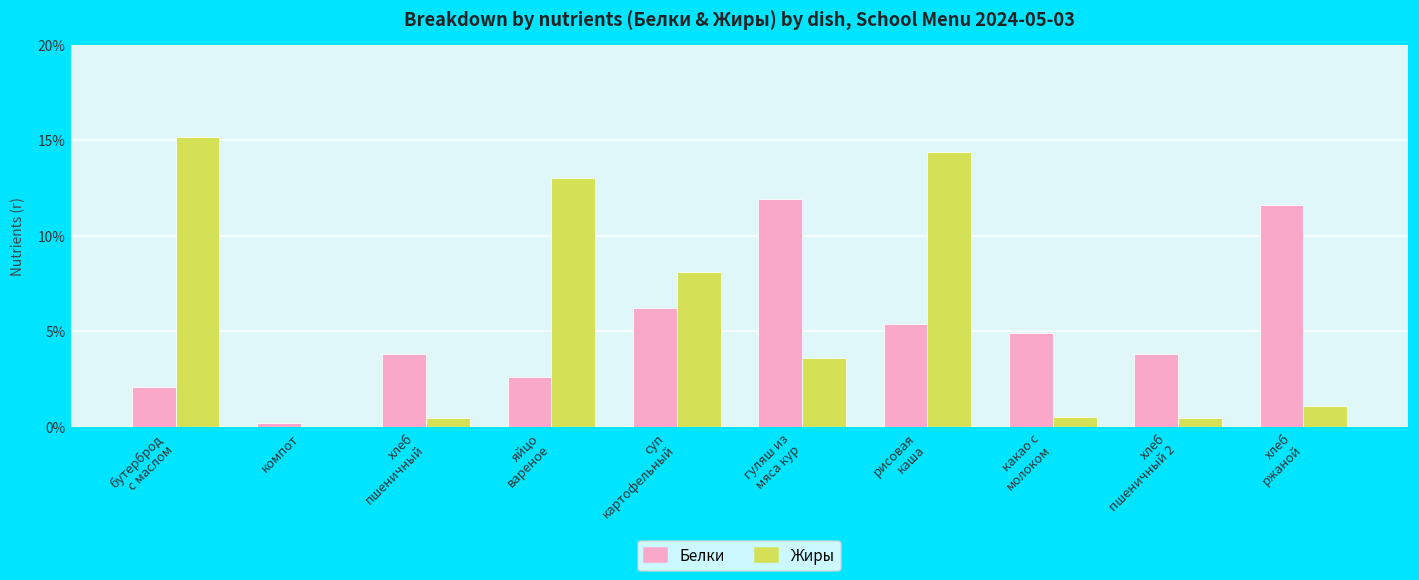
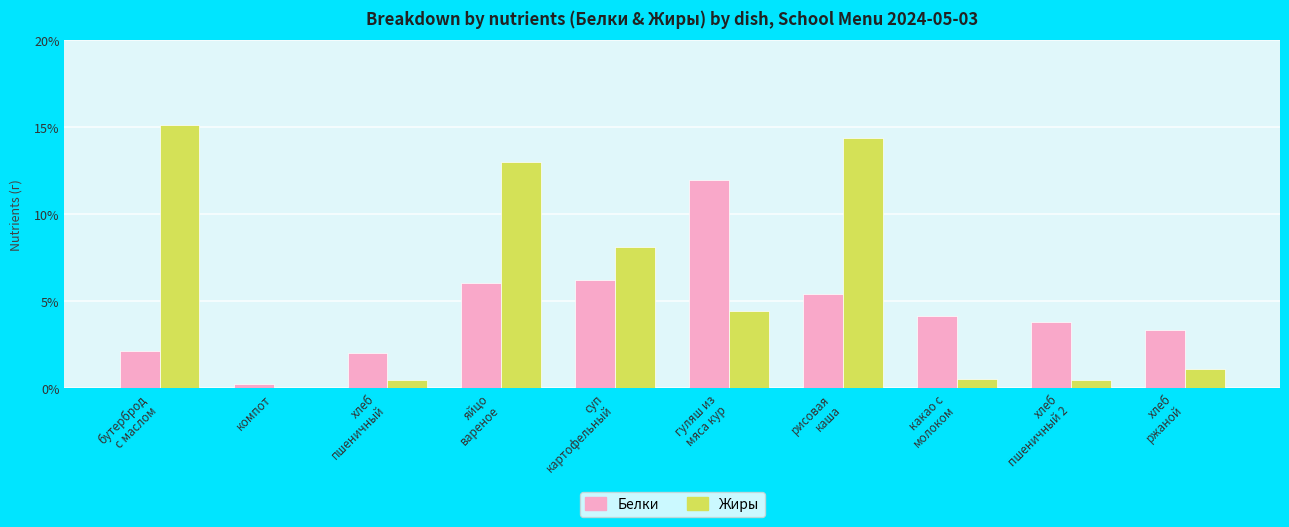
  {
    "Белки": {
      "бутерброд с маслом": "2.1%",
      "компот": "0.2%",
-     "хлеб пшеничный": "3.8%",
-     "яйцо вареное": "2.6%",
+     "хлеб пшеничный": "2.0%",
+     "яйцо вареное": "6.0%",
      "суп картофельный": "6.2%",
      "гуляш из мяса кур": "11.9%",
      "рисовая каша": "5.4%",
-     "какао с молоком": "4.9%",
+     "какао с молоком": "4.1%",
      "хлеб пшеничный 2": "3.8%",
-     "хлеб ржаной": "11.6%"
+     "хлеб ржаной": "3.3%"
    },
    "Жиры": {
      "бутерброд с маслом": "15.2%",
      "компот": "0.0%",
      "хлеб пшеничный": "0.5%",
      "яйцо вареное": "13.0%",
      "суп картофельный": "8.1%",
-     "гуляш из мяса кур": "3.6%",
+     "гуляш из мяса кур": "4.4%",
      "рисовая каша": "14.4%",
      "какао с молоком": "0.5%",
      "хлеб пшеничный 2": "0.5%",
      "хлеб ржаной": "1.1%"
    }
  }
